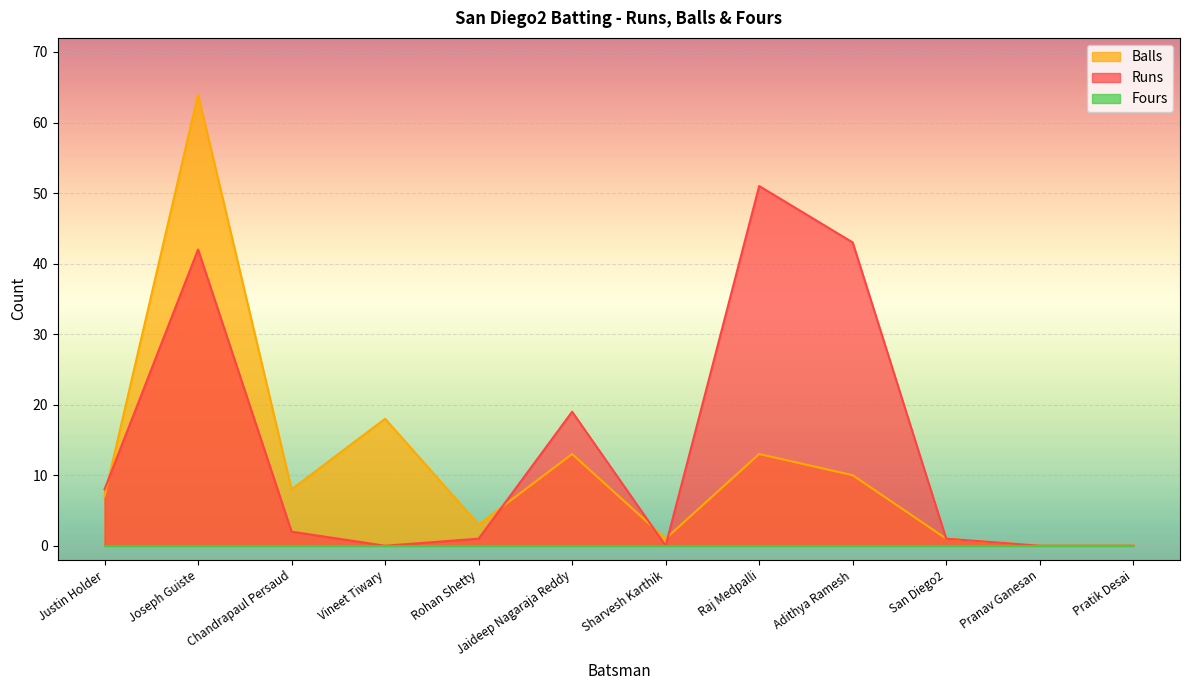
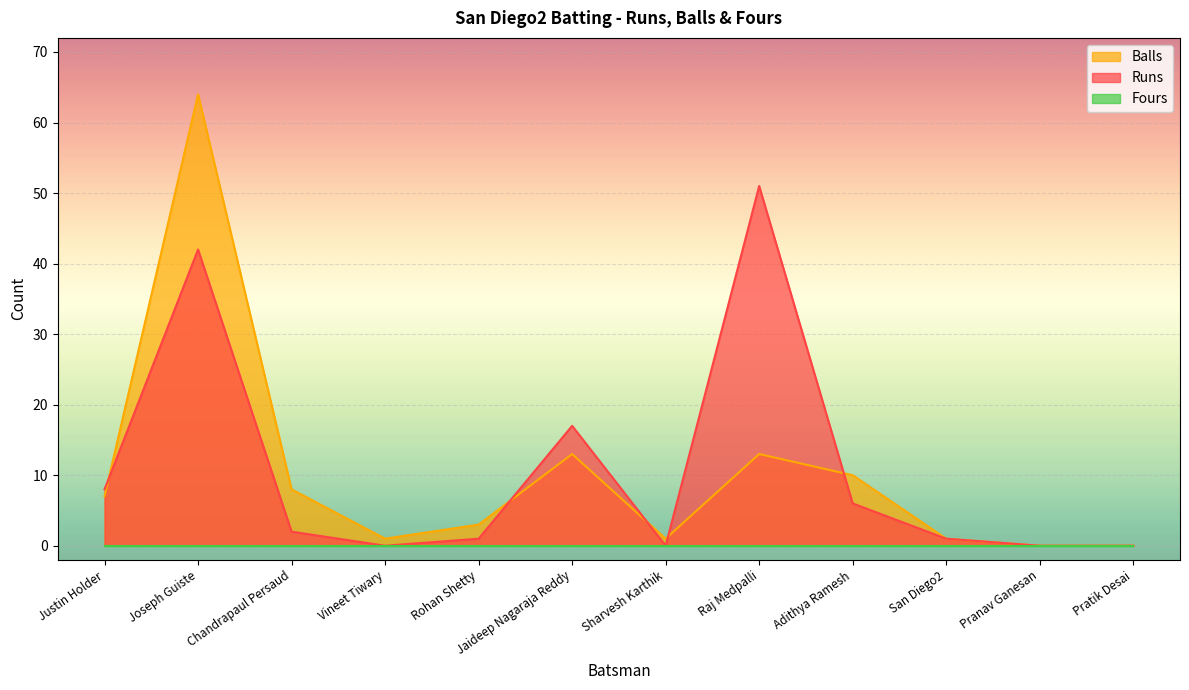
  {
    "Balls": {
      "Justin Holder": 7,
      "Joseph Guiste": 64,
      "Chandrapaul Persaud": 8,
-     "Vineet Tiwary": 18,
+     "Vineet Tiwary": 1,
      "Rohan Shetty": 3,
      "Jaideep Nagaraja Reddy": 13,
      "Sharvesh Karthik": 1,
      "Raj Medpalli": 13,
      "Adithya Ramesh": 10
    },
    "Runs": {
      "Justin Holder": 8,
      "Joseph Guiste": 42,
      "Chandrapaul Persaud": 2,
      "Rohan Shetty": 1,
-     "Jaideep Nagaraja Reddy": 19,
+     "Jaideep Nagaraja Reddy": 17,
      "Raj Medpalli": 51,
-     "Adithya Ramesh": 43
+     "Adithya Ramesh": 6
    },
    "Fours": {
      "Justin Holder": 0,
      "Joseph Guiste": 0,
      "Chandrapaul Persaud": 0,
      "Rohan Shetty": 0,
      "Jaideep Nagaraja Reddy": 0,
      "Raj Medpalli": 0,
      "Adithya Ramesh": 0,
      "San Diego2": 0
    }
  }
